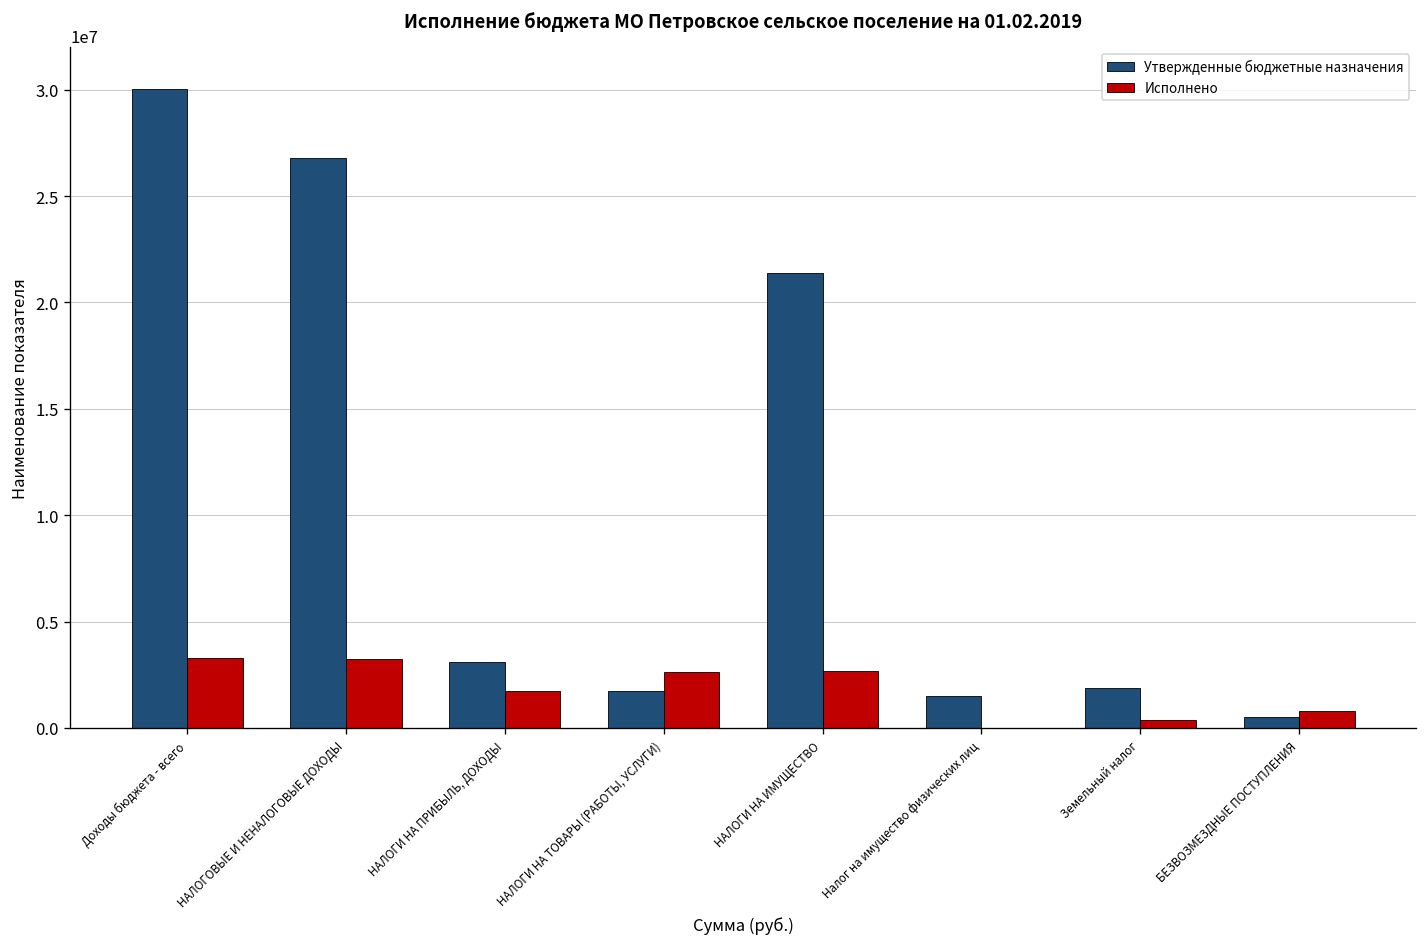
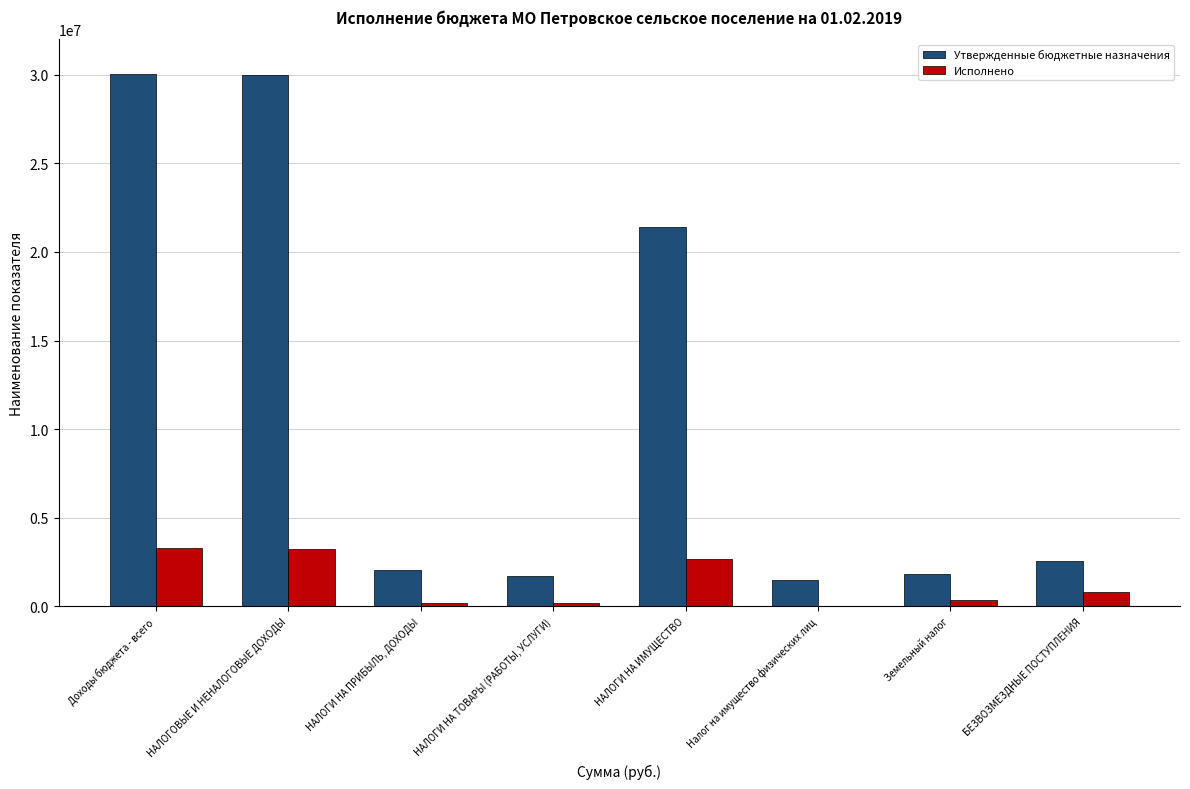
  {
    "Утвержденные бюджетные назначения": {
      "Доходы бюджета - всего": 30100000,
-     "НАЛОГОВЫЕ И НЕНАЛОГОВЫЕ ДОХОДЫ": 26800000,
-     "НАЛОГИ НА ПРИБЫЛЬ, ДОХОДЫ": 3100000,
+     "НАЛОГОВЫЕ И НЕНАЛОГОВЫЕ ДОХОДЫ": 30000000,
+     "НАЛОГИ НА ПРИБЫЛЬ, ДОХОДЫ": 2100000,
      "НАЛОГИ НА ТОВАРЫ (РАБОТЫ, УСЛУГИ)": 1700000,
      "НАЛОГИ НА ИМУЩЕСТВО": 21400000,
      "Налог на имущество физических лиц": 1500000,
      "Земельный налог": 1900000,
-     "БЕЗВОЗМЕЗДНЫЕ ПОСТУПЛЕНИЯ": 500000
+     "БЕЗВОЗМЕЗДНЫЕ ПОСТУПЛЕНИЯ": 2500000
    },
    "Исполнено": {
      "Доходы бюджета - всего": 3300000,
      "НАЛОГОВЫЕ И НЕНАЛОГОВЫЕ ДОХОДЫ": 3200000,
-     "НАЛОГИ НА ПРИБЫЛЬ, ДОХОДЫ": 1700000,
-     "НАЛОГИ НА ТОВАРЫ (РАБОТЫ, УСЛУГИ)": 2600000,
+     "НАЛОГИ НА ПРИБЫЛЬ, ДОХОДЫ": 200000,
+     "НАЛОГИ НА ТОВАРЫ (РАБОТЫ, УСЛУГИ)": 200000,
      "НАЛОГИ НА ИМУЩЕСТВО": 2700000,
      "Земельный налог": 300000,
      "БЕЗВОЗМЕЗДНЫЕ ПОСТУПЛЕНИЯ": 800000
    }
  }
